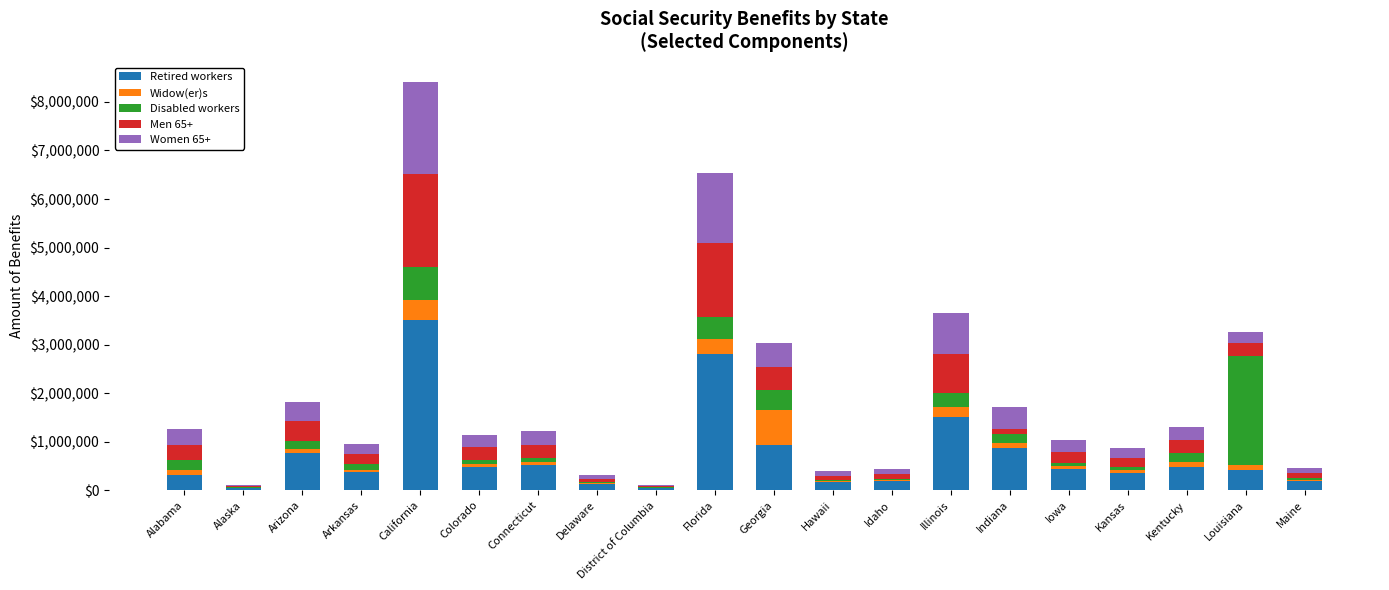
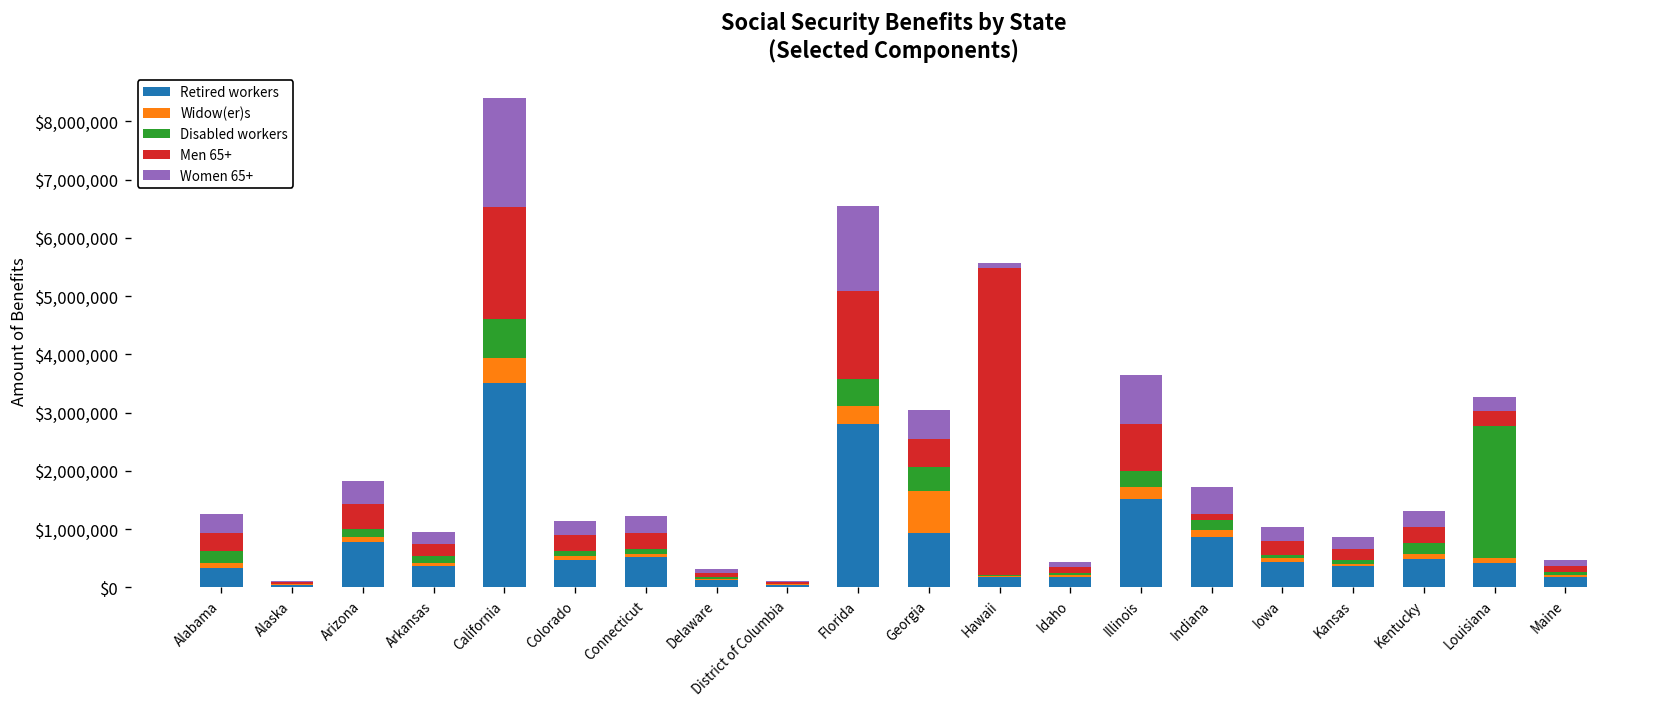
  {
    "Retired workers": {
      "Alabama": "$300,000",
      "Arizona": "$800,000",
      "Arkansas": "$400,000",
      "California": "$3,500,000",
      "Colorado": "$500,000",
      "Connecticut": "$500,000",
      "Delaware": "$100,000",
      "Florida": "$2,800,000",
      "Georgia": "$900,000",
      "Hawaii": "$200,000",
      "Idaho": "$200,000",
      "Illinois": "$1,500,000",
      "Indiana": "$900,000",
      "Iowa": "$400,000",
      "Kansas": "$400,000",
      "Kentucky": "$500,000",
      "Louisiana": "$400,000",
      "Maine": "$200,000"
    },
    "Widow(er)s": {
      "Alabama": "$100,000",
      "Arizona": "$100,000",
      "Arkansas": "$100,000",
      "California": "$400,000",
      "Colorado": "$100,000",
      "Connecticut": "$100,000",
      "Florida": "$300,000",
      "Georgia": "$700,000",
      "Illinois": "$200,000",
      "Indiana": "$100,000",
      "Iowa": "$100,000",
      "Kentucky": "$100,000",
      "Louisiana": "$100,000"
    },
    "Disabled workers": {
      "Alabama": "$200,000",
      "Arizona": "$100,000",
      "Arkansas": "$100,000",
      "California": "$700,000",
      "Colorado": "$100,000",
      "Connecticut": "$100,000",
      "Florida": "$500,000",
      "Georgia": "$400,000",
      "Illinois": "$300,000",
      "Indiana": "$200,000",
      "Iowa": "$100,000",
      "Kansas": "$100,000",
      "Kentucky": "$200,000",
      "Louisiana": "$2,300,000",
      "Maine": "$100,000"
    },
    "Men 65+": {
      "Alabama": "$300,000",
      "Arizona": "$400,000",
      "Arkansas": "$200,000",
      "California": "$1,900,000",
      "Colorado": "$300,000",
      "Connecticut": "$300,000",
      "Delaware": "$100,000",
      "Florida": "$1,500,000",
      "Georgia": "$500,000",
-     "Hawaii": "$100,000",
+     "Hawaii": "$5,300,000",
      "Idaho": "$100,000",
      "Illinois": "$800,000",
      "Indiana": "$100,000",
      "Iowa": "$200,000",
      "Kansas": "$200,000",
      "Kentucky": "$300,000",
      "Louisiana": "$300,000",
      "Maine": "$100,000"
    },
    "Women 65+": {
      "Alabama": "$300,000",
      "Arizona": "$400,000",
      "Arkansas": "$200,000",
      "California": "$1,900,000",
      "Colorado": "$200,000",
      "Connecticut": "$300,000",
      "Delaware": "$100,000",
      "Florida": "$1,500,000",
      "Georgia": "$500,000",
      "Hawaii": "$100,000",
      "Idaho": "$100,000",
      "Illinois": "$800,000",
      "Indiana": "$500,000",
      "Iowa": "$200,000",
      "Kansas": "$200,000",
      "Kentucky": "$300,000",
      "Louisiana": "$200,000",
      "Maine": "$100,000"
    }
  }
